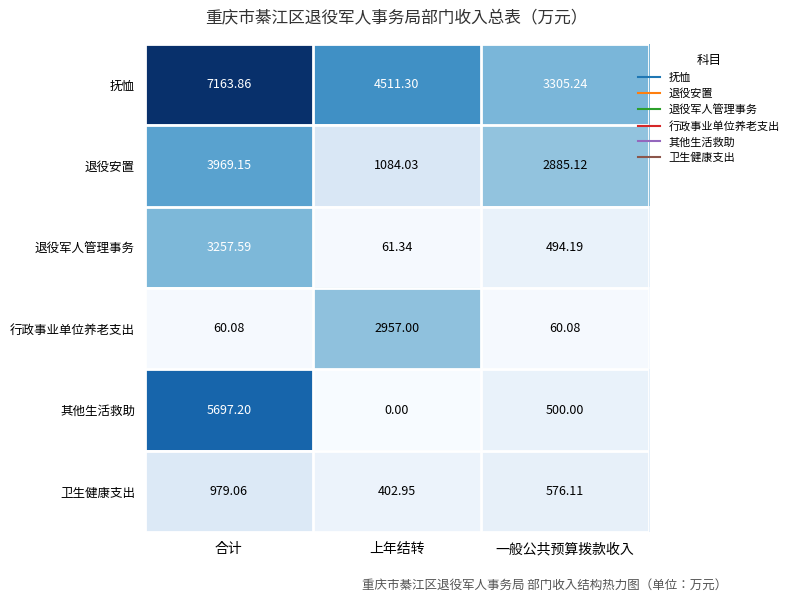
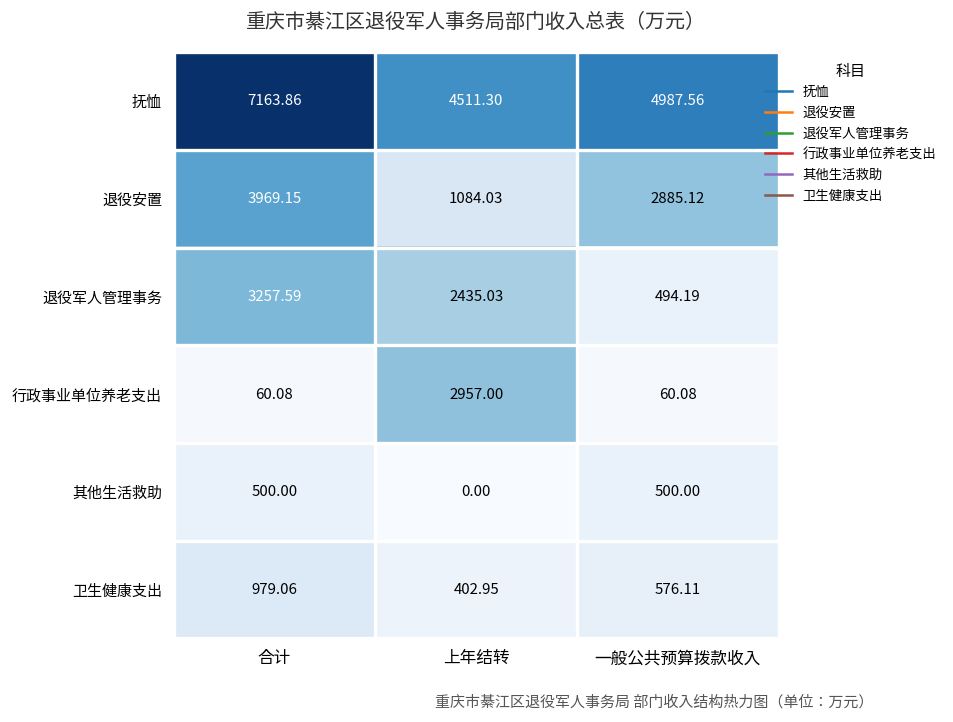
  {
    "抚恤": {
      "合计": 7163.86,
      "上年结转": 4511.30,
-     "一般公共预算拨款收入": 3305.24
+     "一般公共预算拨款收入": 4987.56
    },
    "退役安置": {
      "合计": 3969.15,
      "上年结转": 1084.03,
      "一般公共预算拨款收入": 2885.12
    },
    "退役军人管理事务": {
      "合计": 3257.59,
-     "上年结转": 61.34,
+     "上年结转": 2435.03,
      "一般公共预算拨款收入": 494.19
    },
    "行政事业单位养老支出": {
      "合计": 60.08,
      "上年结转": 2957.00,
      "一般公共预算拨款收入": 60.08
    },
    "其他生活救助": {
-     "合计": 5697.20,
+     "合计": 500.00,
      "上年结转": 0.00,
      "一般公共预算拨款收入": 500.00
    },
    "卫生健康支出": {
      "合计": 979.06,
      "上年结转": 402.95,
      "一般公共预算拨款收入": 576.11
    }
  }
